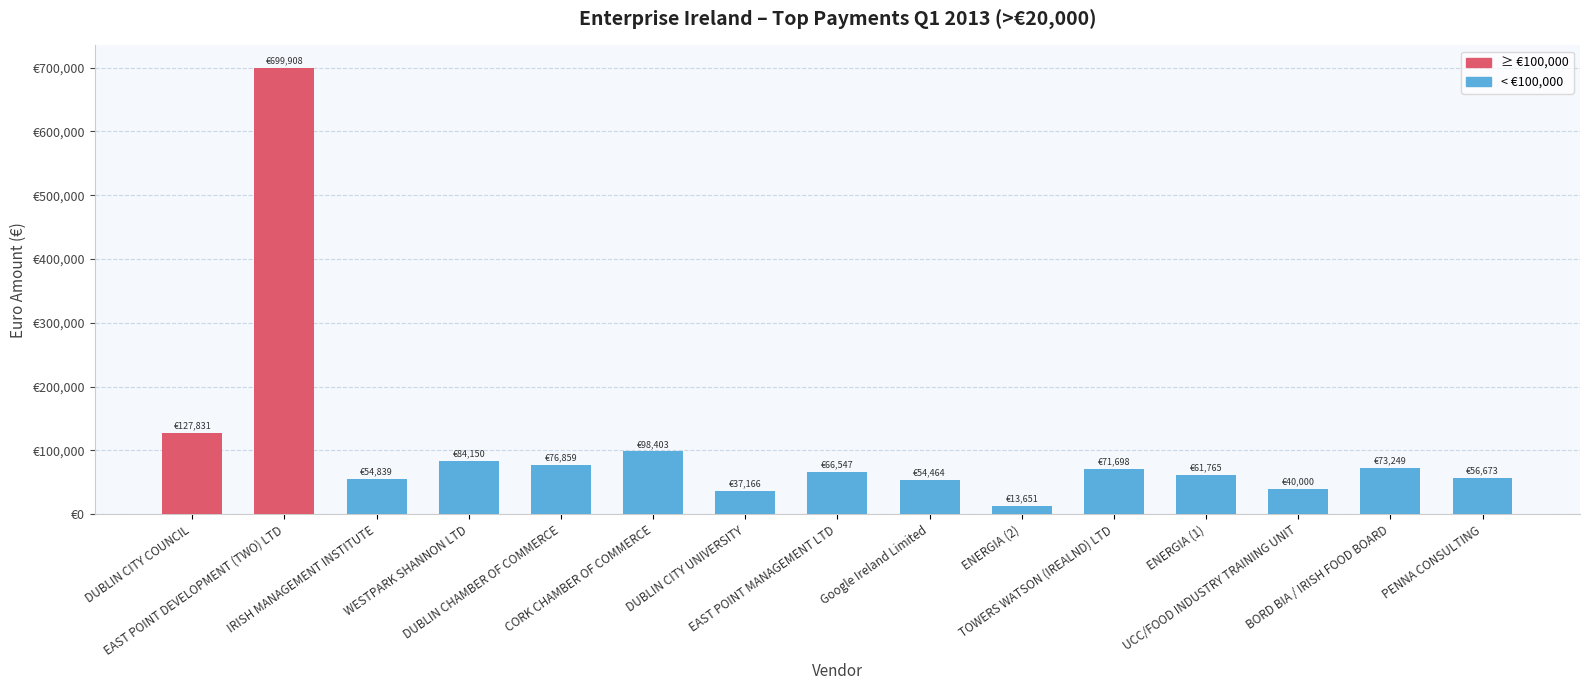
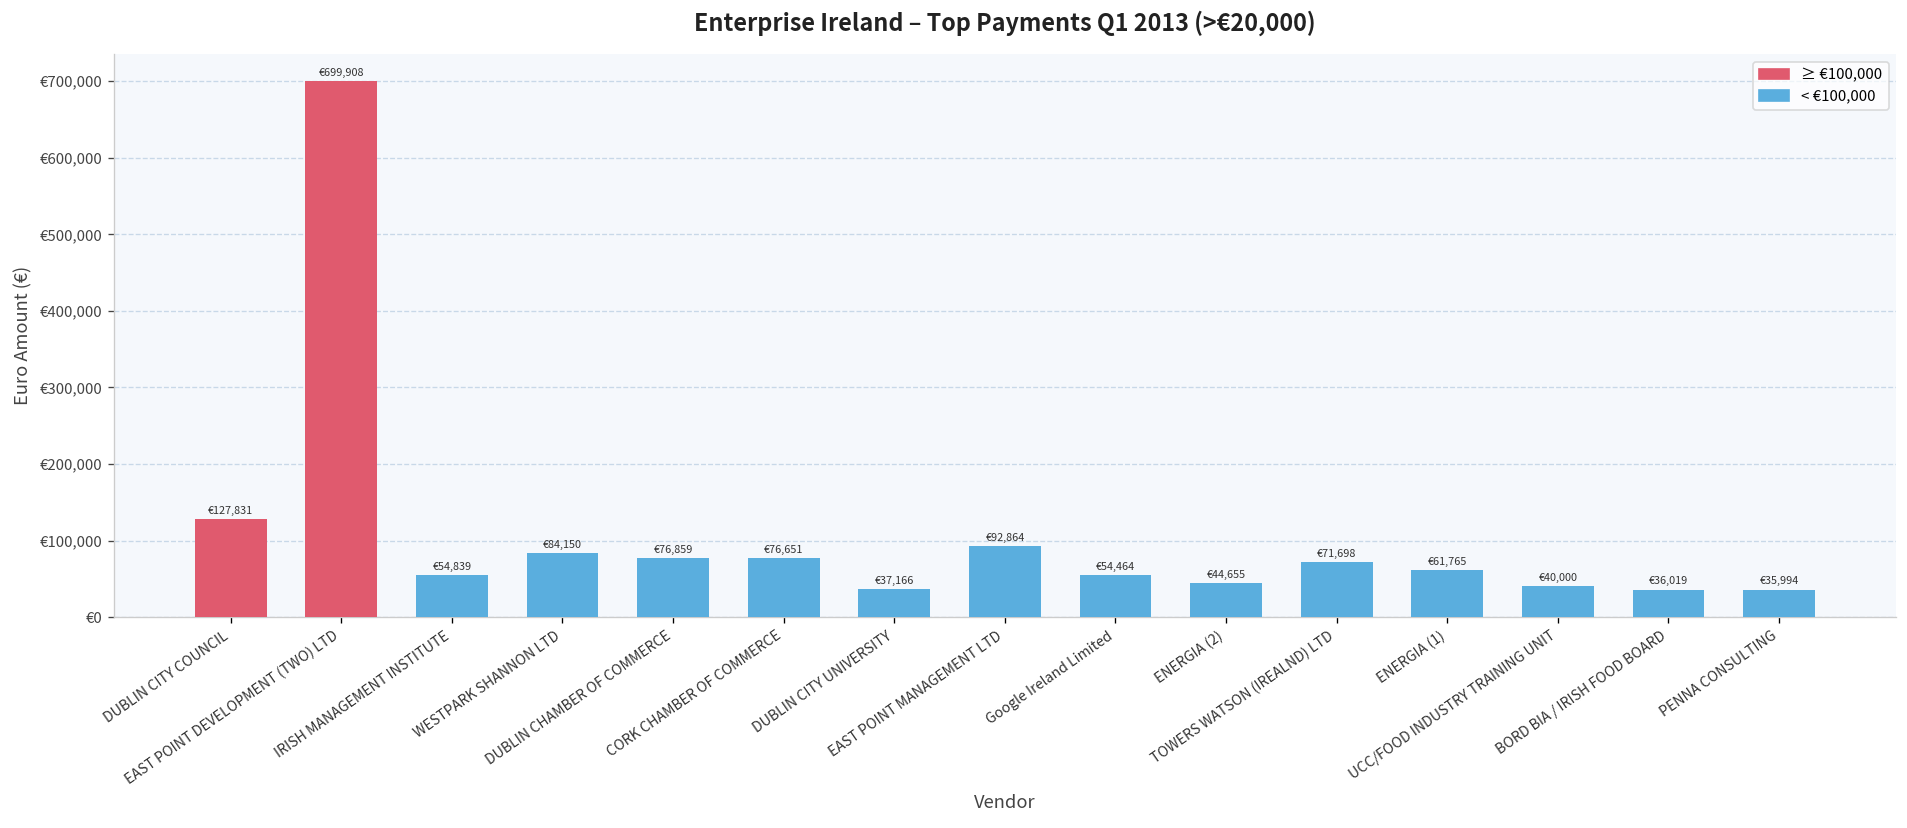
  {
    "≥ €100,000": {
      "DUBLIN CITY COUNCIL": "€127,831",
      "EAST POINT DEVELOPMENT (TWO) LTD": "€699,908"
    },
    "< €100,000": {
      "IRISH MANAGEMENT INSTITUTE": "€54,839",
      "WESTPARK SHANNON LTD": "€84,150",
      "DUBLIN CHAMBER OF COMMERCE": "€76,859",
-     "CORK CHAMBER OF COMMERCE": "€98,403",
+     "CORK CHAMBER OF COMMERCE": "€76,651",
      "DUBLIN CITY UNIVERSITY": "€37,166",
-     "EAST POINT MANAGEMENT LTD": "€66,547",
+     "EAST POINT MANAGEMENT LTD": "€92,864",
      "Google Ireland Limited": "€54,464",
-     "ENERGIA (2)": "€13,651",
+     "ENERGIA (2)": "€44,655",
      "TOWERS WATSON (IREALND) LTD": "€71,698",
      "ENERGIA (1)": "€61,765",
      "UCC/FOOD INDUSTRY TRAINING UNIT": "€40,000",
-     "BORD BIA / IRISH FOOD BOARD": "€73,249",
-     "PENNA CONSULTING": "€56,673"
+     "BORD BIA / IRISH FOOD BOARD": "€36,019",
+     "PENNA CONSULTING": "€35,994"
    }
  }
